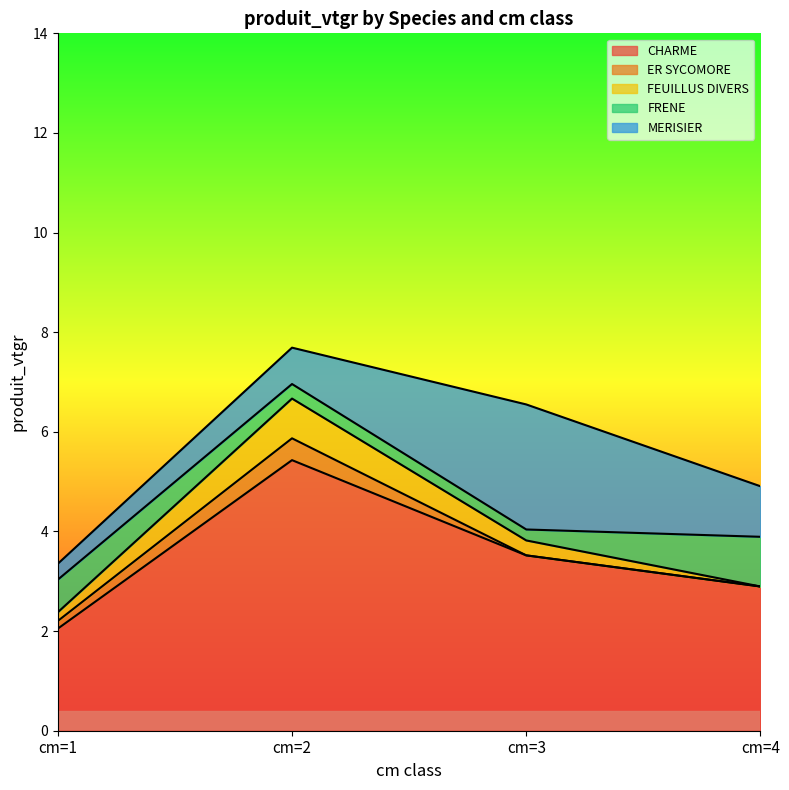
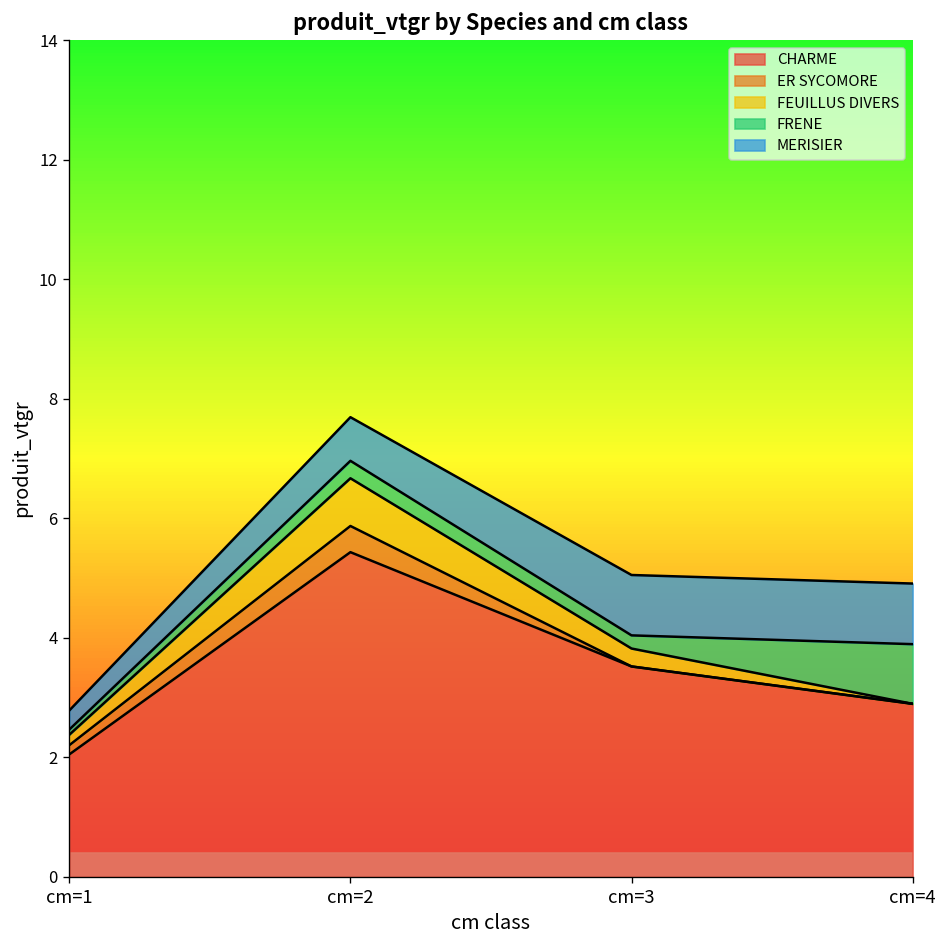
  {
    "FEUILLUS DIVERS": {
      "cm=1": 0.2,
      "cm=2": 0.8,
      "cm=3": 0.3
    },
    "FRENE": {
-     "cm=1": 0.7,
+     "cm=1": 0.1,
      "cm=2": 0.3,
      "cm=3": 0.2,
      "cm=4": 1.0
    },
    "MERISIER": {
      "cm=1": 0.3,
      "cm=2": 0.7,
-     "cm=3": 2.5,
+     "cm=3": 1.0,
      "cm=4": 1.0
    }
  }
